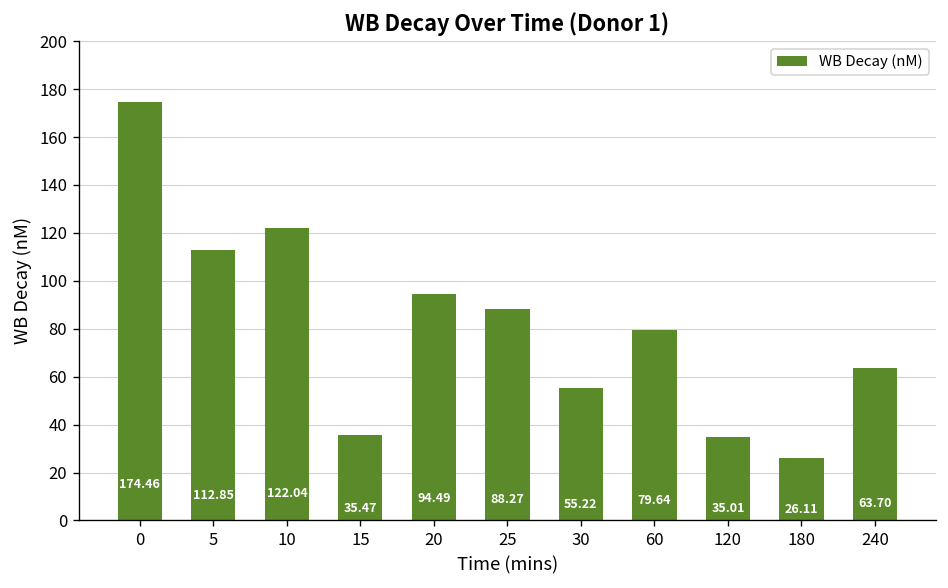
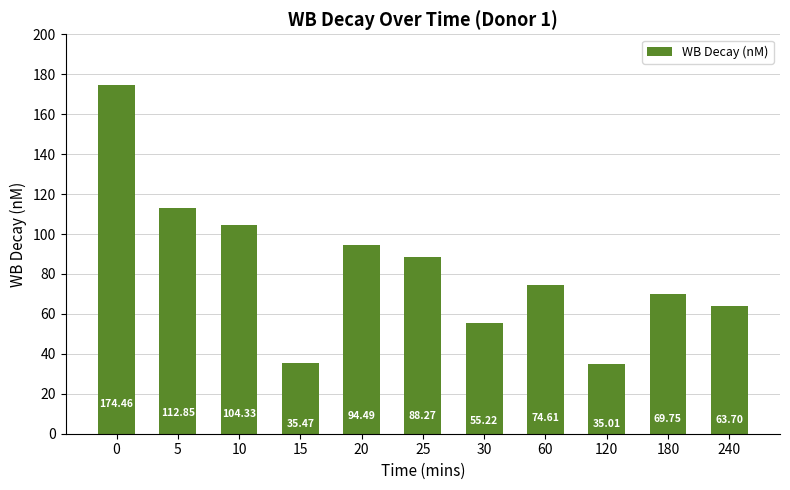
  {
    "0": 174.46,
    "5": 112.85,
-   "10": 122.04,
+   "10": 104.33,
    "15": 35.47,
    "20": 94.49,
    "25": 88.27,
    "30": 55.22,
-   "60": 79.64,
+   "60": 74.61,
    "120": 35.01,
-   "180": 26.11,
+   "180": 69.75,
    "240": 63.70
  }
